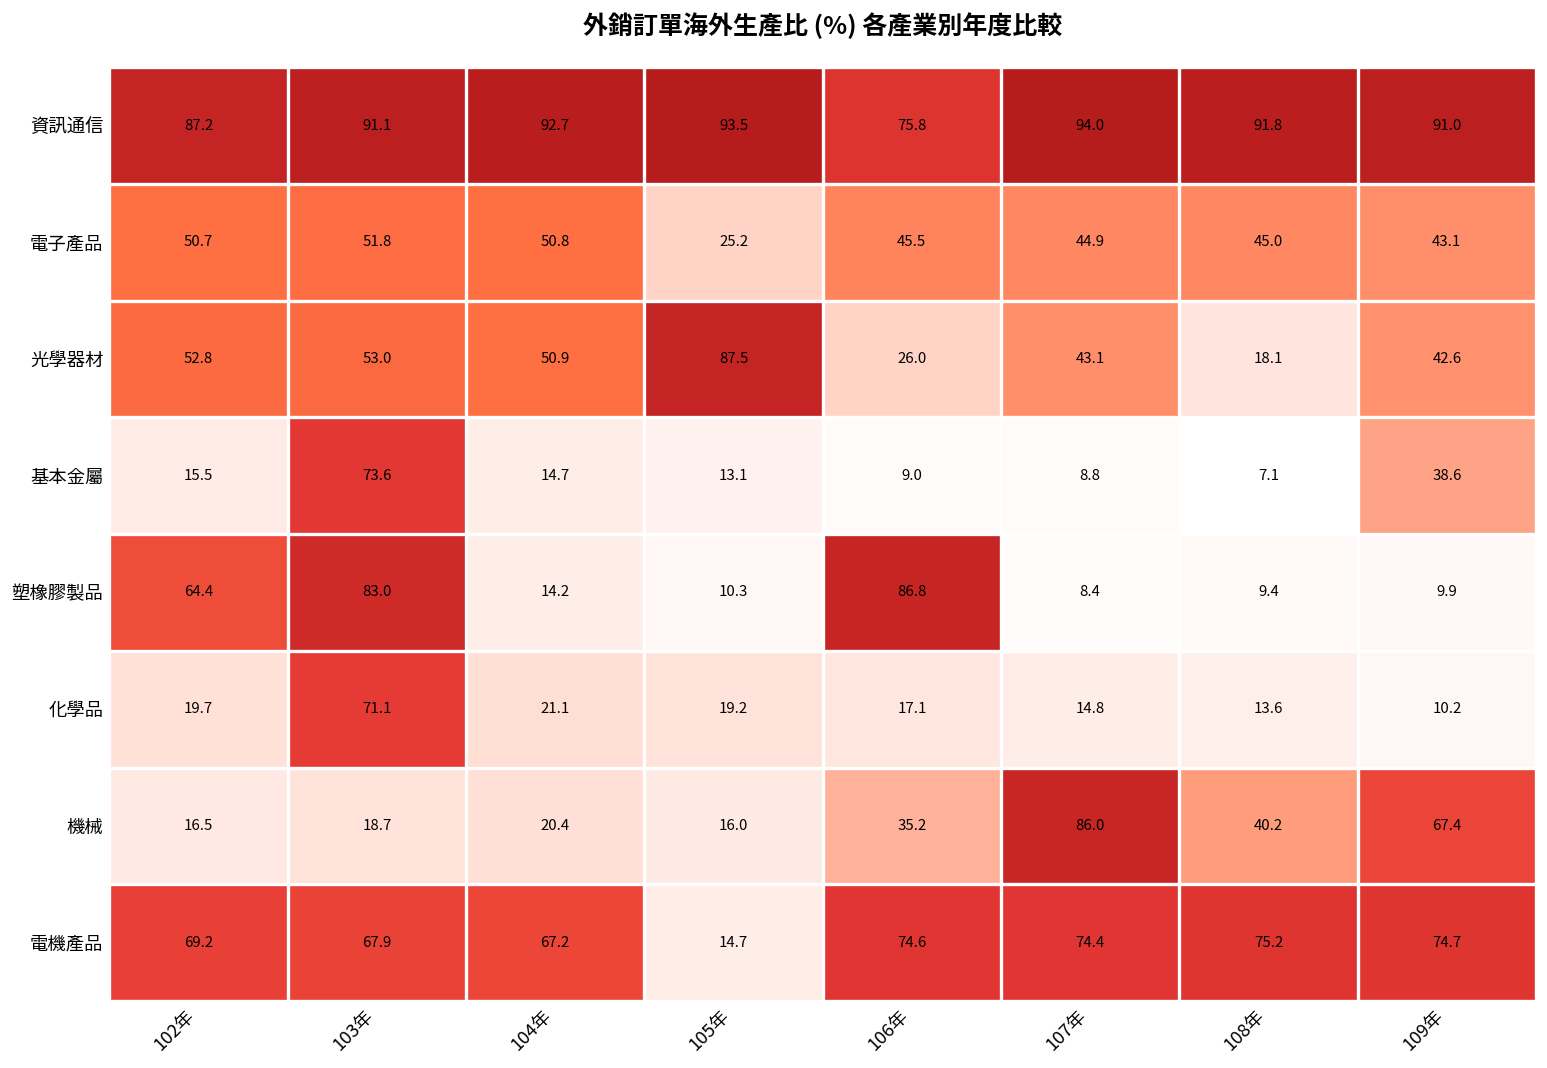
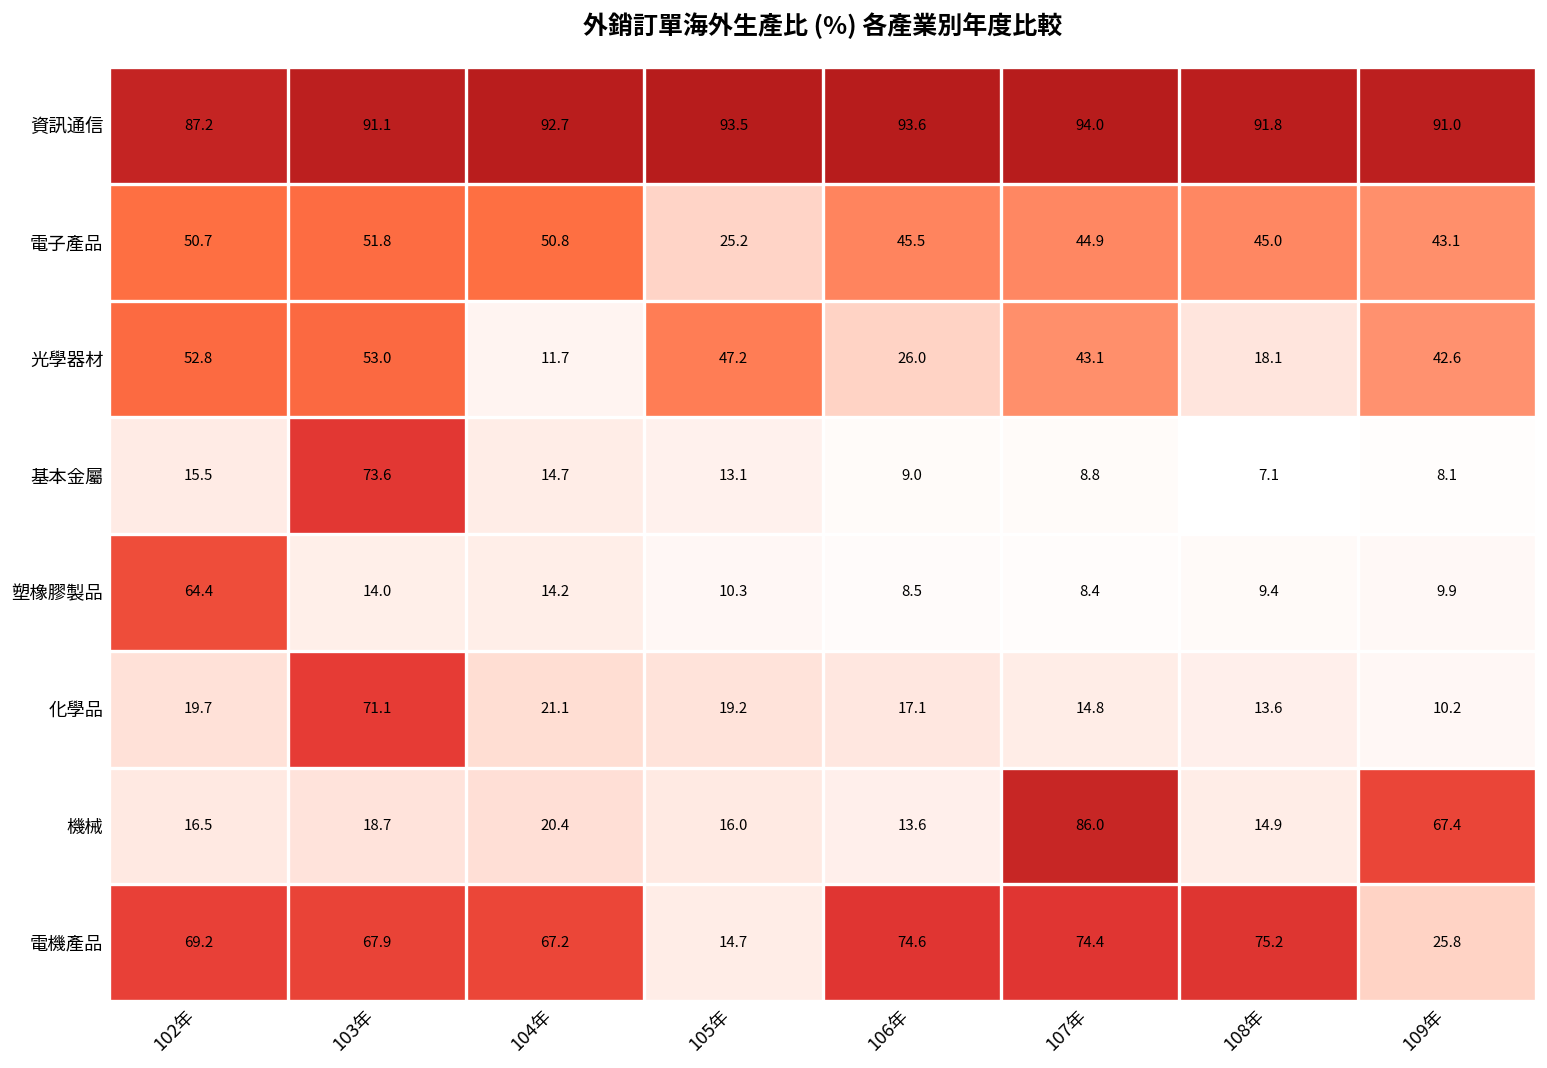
  {
    "資訊通信": {
      "102年": 87.2,
      "103年": 91.1,
      "104年": 92.7,
      "105年": 93.5,
-     "106年": 75.8,
+     "106年": 93.6,
      "107年": 94.0,
      "108年": 91.8,
      "109年": 91.0
    },
    "電子產品": {
      "102年": 50.7,
      "103年": 51.8,
      "104年": 50.8,
      "105年": 25.2,
      "106年": 45.5,
      "107年": 44.9,
      "108年": 45.0,
      "109年": 43.1
    },
    "光學器材": {
      "102年": 52.8,
      "103年": 53.0,
-     "104年": 50.9,
-     "105年": 87.5,
+     "104年": 11.7,
+     "105年": 47.2,
      "106年": 26.0,
      "107年": 43.1,
      "108年": 18.1,
      "109年": 42.6
    },
    "基本金屬": {
      "102年": 15.5,
      "103年": 73.6,
      "104年": 14.7,
      "105年": 13.1,
      "106年": 9.0,
      "107年": 8.8,
      "108年": 7.1,
-     "109年": 38.6
+     "109年": 8.1
    },
    "塑橡膠製品": {
      "102年": 64.4,
-     "103年": 83.0,
+     "103年": 14.0,
      "104年": 14.2,
      "105年": 10.3,
-     "106年": 86.8,
+     "106年": 8.5,
      "107年": 8.4,
      "108年": 9.4,
      "109年": 9.9
    },
    "化學品": {
      "102年": 19.7,
      "103年": 71.1,
      "104年": 21.1,
      "105年": 19.2,
      "106年": 17.1,
      "107年": 14.8,
      "108年": 13.6,
      "109年": 10.2
    },
    "機械": {
      "102年": 16.5,
      "103年": 18.7,
      "104年": 20.4,
      "105年": 16.0,
-     "106年": 35.2,
+     "106年": 13.6,
      "107年": 86.0,
-     "108年": 40.2,
+     "108年": 14.9,
      "109年": 67.4
    },
    "電機產品": {
      "102年": 69.2,
      "103年": 67.9,
      "104年": 67.2,
      "105年": 14.7,
      "106年": 74.6,
      "107年": 74.4,
      "108年": 75.2,
-     "109年": 74.7
+     "109年": 25.8
    }
  }
